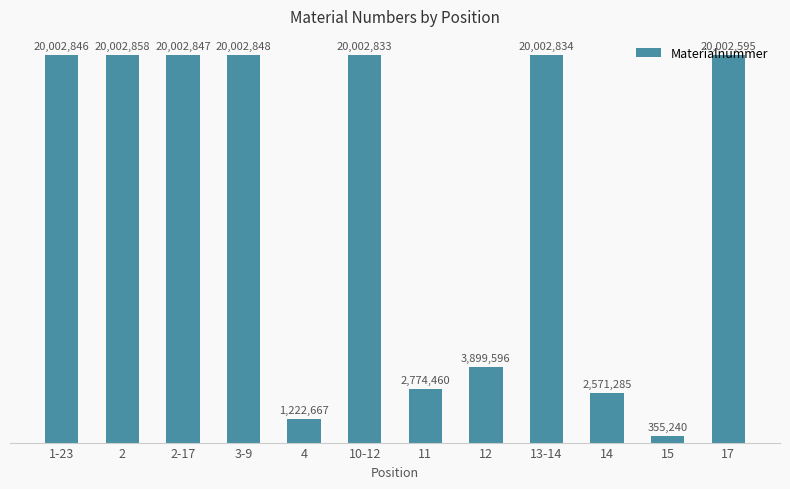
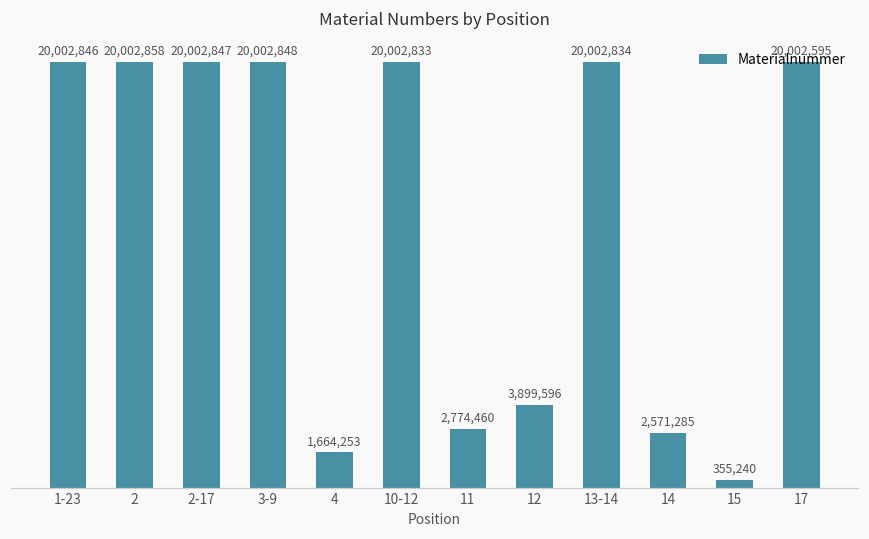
  {
    "1-23": "20,002,846",
    "2": "20,002,858",
    "2-17": "20,002,847",
    "3-9": "20,002,848",
-   "4": "1,222,667",
+   "4": "1,664,253",
    "10-12": "20,002,833",
    "11": "2,774,460",
    "12": "3,899,596",
    "13-14": "20,002,834",
    "14": "2,571,285",
    "15": "355,240",
    "17": "20,002,595"
  }
